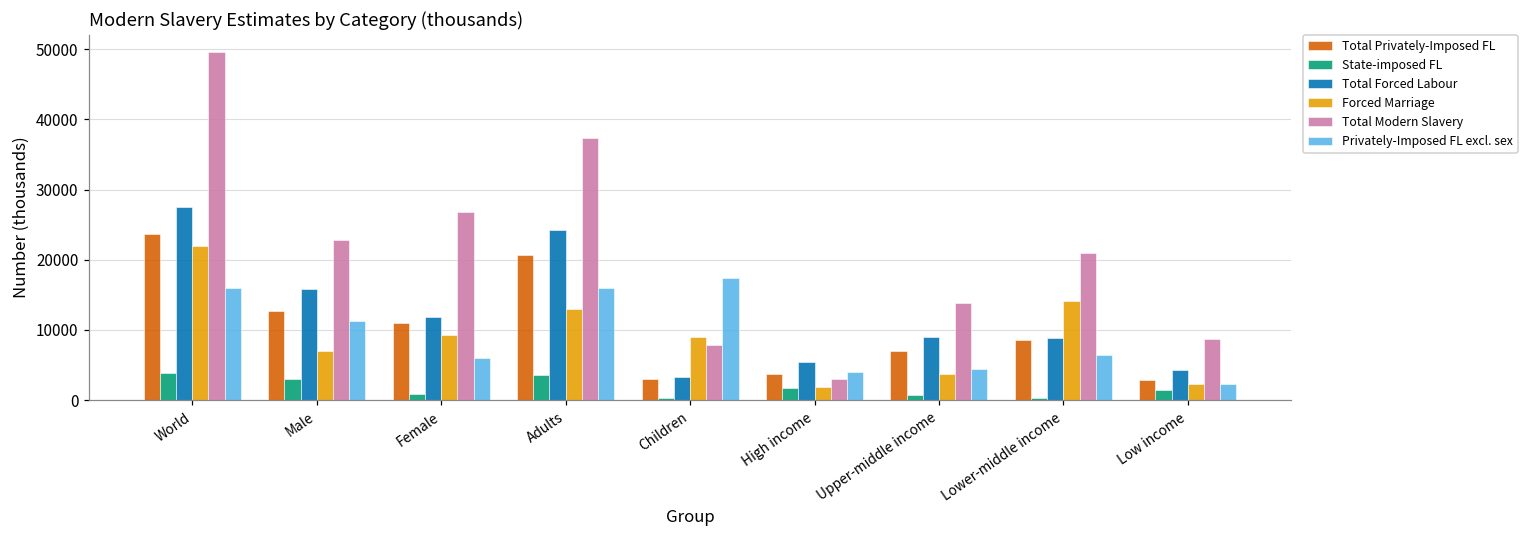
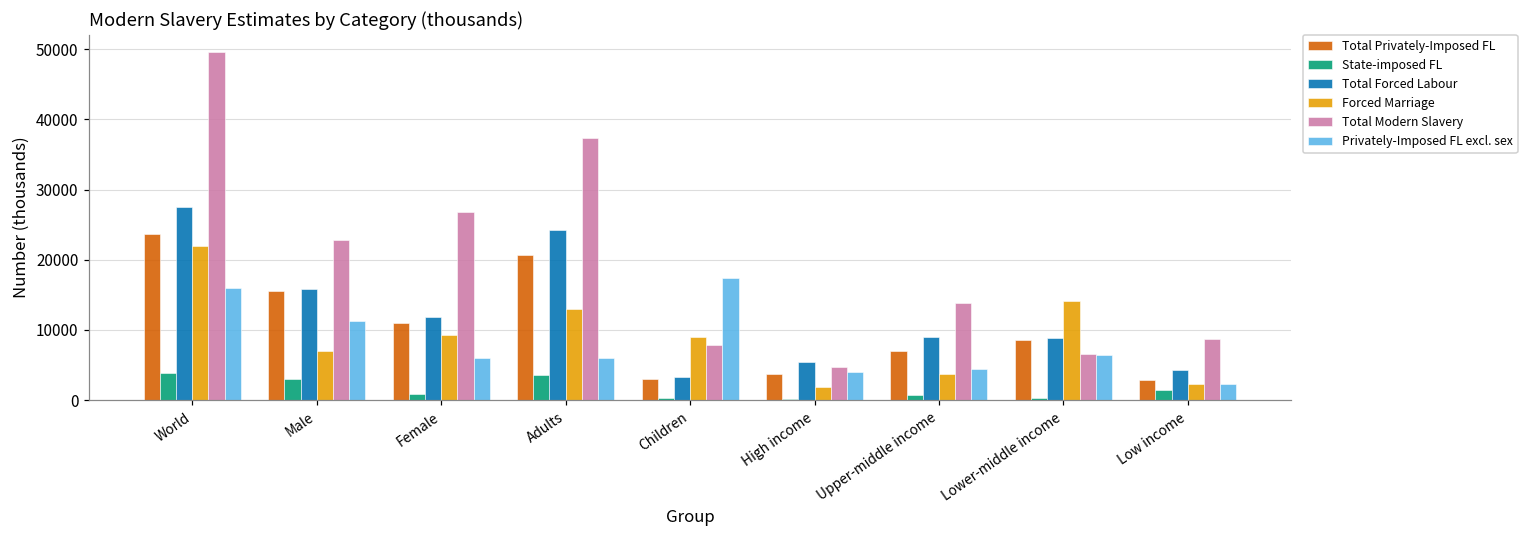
  {
    "Total Privately-Imposed FL": {
      "World": 24000,
-     "Male": 13000,
+     "Male": 16000,
      "Female": 11000,
      "Adults": 21000,
      "Children": 3000,
      "High income": 4000,
      "Upper-middle income": 7000,
      "Lower-middle income": 9000,
      "Low income": 3000
    },
    "State-imposed FL": {
      "World": 4000,
      "Male": 3000,
      "Female": 1000,
      "Adults": 4000,
-     "High income": 2000,
+     "High income": 0,
      "Upper-middle income": 1000,
      "Low income": 1000
    },
    "Total Forced Labour": {
      "World": 28000,
      "Male": 16000,
      "Female": 12000,
      "Adults": 24000,
      "Children": 3000,
      "High income": 5000,
      "Upper-middle income": 9000,
      "Lower-middle income": 9000,
      "Low income": 4000
    },
    "Forced Marriage": {
      "World": 22000,
      "Male": 7000,
      "Female": 9000,
      "Adults": 13000,
      "Children": 9000,
      "High income": 2000,
      "Upper-middle income": 4000,
      "Lower-middle income": 14000,
      "Low income": 2000
    },
    "Total Modern Slavery": {
      "World": 50000,
      "Male": 23000,
      "Female": 27000,
      "Adults": 37000,
      "Children": 8000,
-     "High income": 3000,
+     "High income": 5000,
      "Upper-middle income": 14000,
-     "Lower-middle income": 21000,
+     "Lower-middle income": 7000,
      "Low income": 9000
    },
    "Privately-Imposed FL excl. sex": {
      "World": 16000,
      "Male": 11000,
      "Female": 6000,
-     "Adults": 16000,
+     "Adults": 6000,
      "Children": 17000,
      "High income": 4000,
      "Upper-middle income": 4000,
      "Lower-middle income": 6000,
      "Low income": 2000
    }
  }
